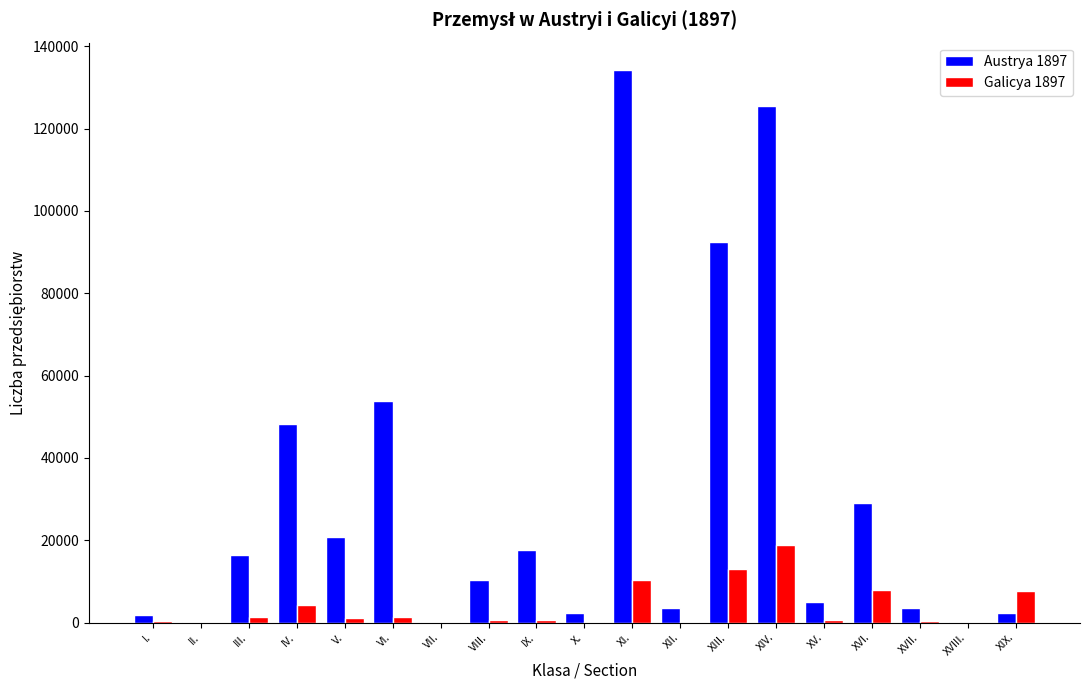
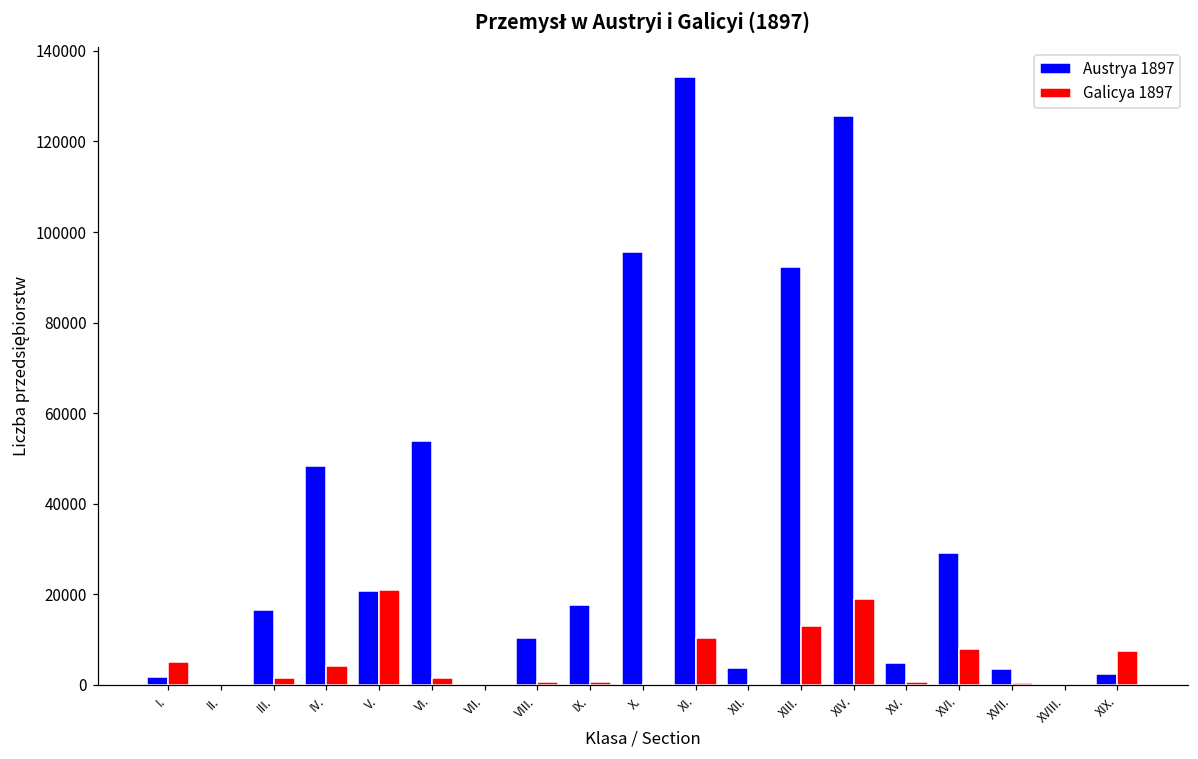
  {
    "Austrya 1897": {
      "I.": 2000,
      "III.": 16000,
      "IV.": 48000,
      "V.": 21000,
      "VI.": 54000,
      "VIII.": 10000,
      "IX.": 18000,
-     "X.": 2000,
+     "X.": 95000,
      "XI.": 134000,
      "XII.": 4000,
      "XIII.": 92000,
      "XIV.": 126000,
      "XV.": 5000,
      "XVI.": 29000,
      "XVII.": 3000,
      "XIX.": 2000
    },
    "Galicya 1897": {
-     "I.": 0,
+     "I.": 5000,
      "III.": 1000,
      "IV.": 4000,
-     "V.": 1000,
+     "V.": 21000,
      "VI.": 1000,
      "VIII.": 1000,
      "XI.": 10000,
      "XIII.": 13000,
      "XIV.": 19000,
      "XV.": 1000,
      "XVI.": 8000,
      "XIX.": 8000
    }
  }
